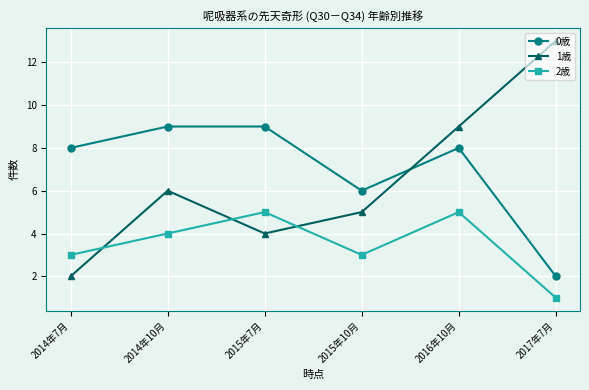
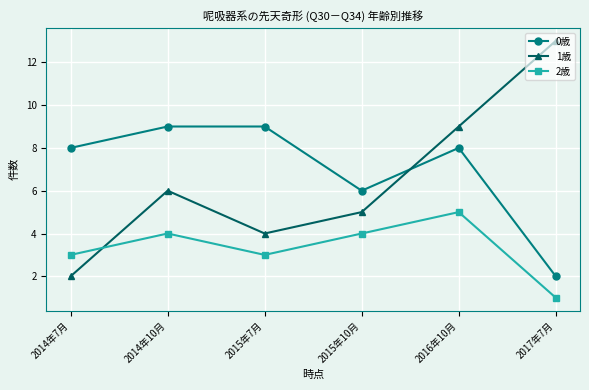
  {
    "2歳": {
      "2014年7月": 3,
      "2014年10月": 4,
-     "2015年7月": 5,
-     "2015年10月": 3,
+     "2015年7月": 3,
+     "2015年10月": 4,
      "2016年10月": 5,
      "2017年7月": 1
    }
  }
